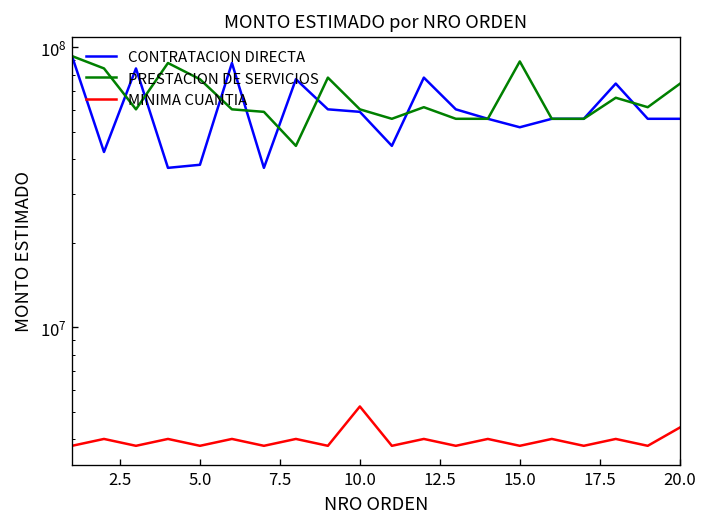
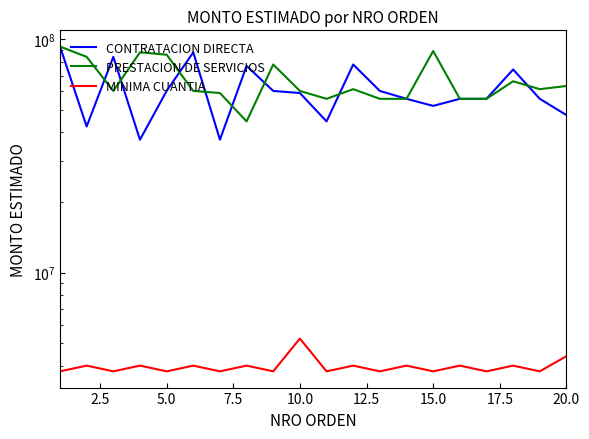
  {
    "CONTRATACION DIRECTA": {
-     "5.0": 38000000,
+     "5.0": 60000000,
      "15.0": 52000000,
-     "20.0": 56000000
+     "20.0": 47000000
    },
    "PRESTACION DE SERVICIOS": {
-     "5.0": 77000000,
+     "5.0": 86000000,
      "15.0": 89000000,
-     "20.0": 74000000
+     "20.0": 63000000
    },
    "MINIMA CUANTIA": {
      "5.0": 3800000,
      "10.0": 5200000,
      "15.0": 3800000,
      "20.0": 4400000
    }
  }
